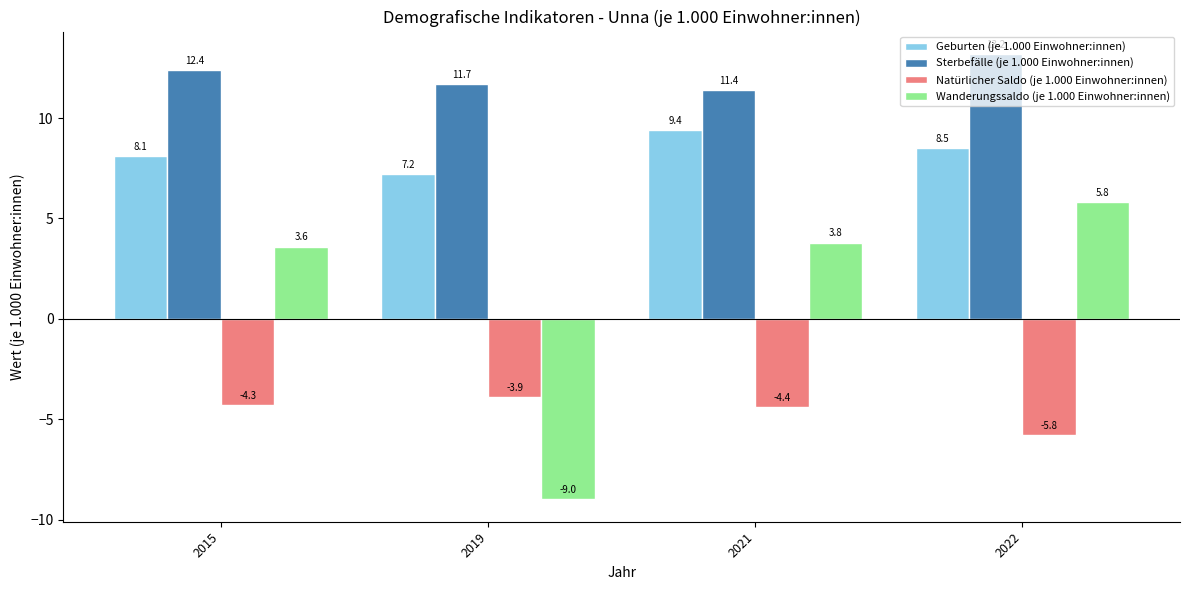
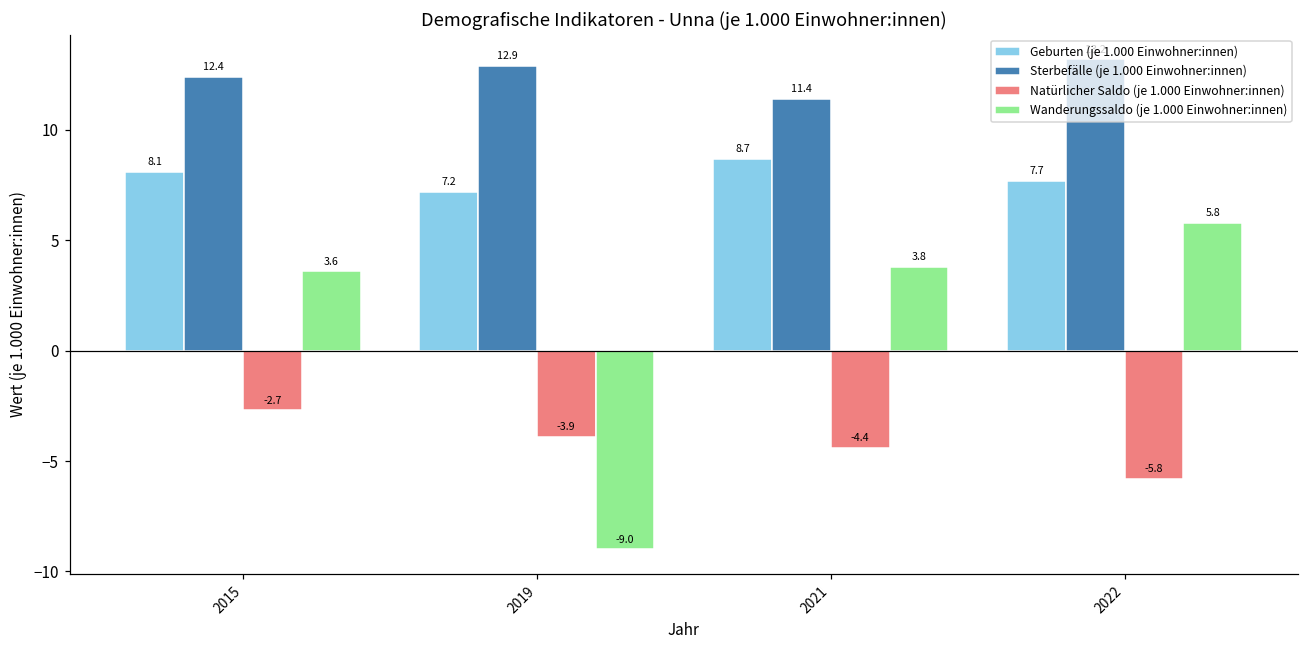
  {
    "Geburten (je 1.000 Einwohner:innen)": {
      "2015": 8.1,
      "2019": 7.2,
-     "2021": 9.4,
-     "2022": 8.5
+     "2021": 8.7,
+     "2022": 7.7
    },
    "Sterbefälle (je 1.000 Einwohner:innen)": {
      "2015": 12.4,
-     "2019": 11.7,
+     "2019": 12.9,
      "2021": 11.4
    },
    "Natürlicher Saldo (je 1.000 Einwohner:innen)": {
-     "2015": -4.3,
+     "2015": -2.7,
      "2019": -3.9,
      "2021": -4.4,
      "2022": -5.8
    },
    "Wanderungssaldo (je 1.000 Einwohner:innen)": {
      "2015": 3.6,
      "2019": -9.0,
      "2021": 3.8,
      "2022": 5.8
    }
  }
